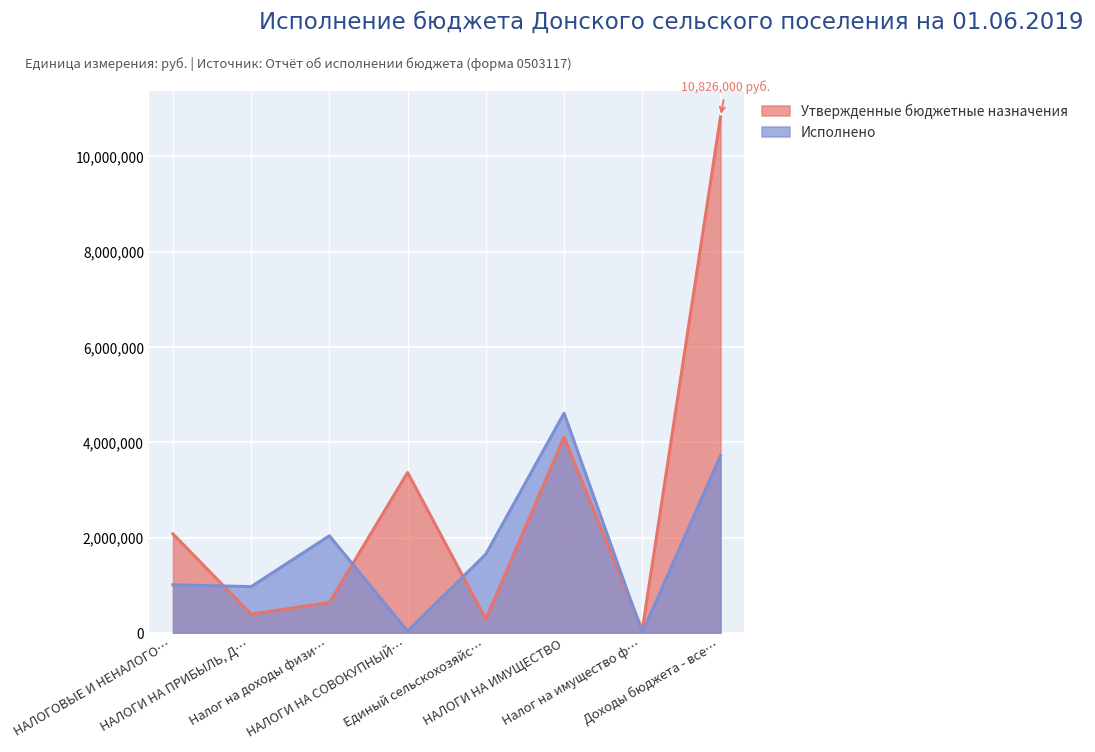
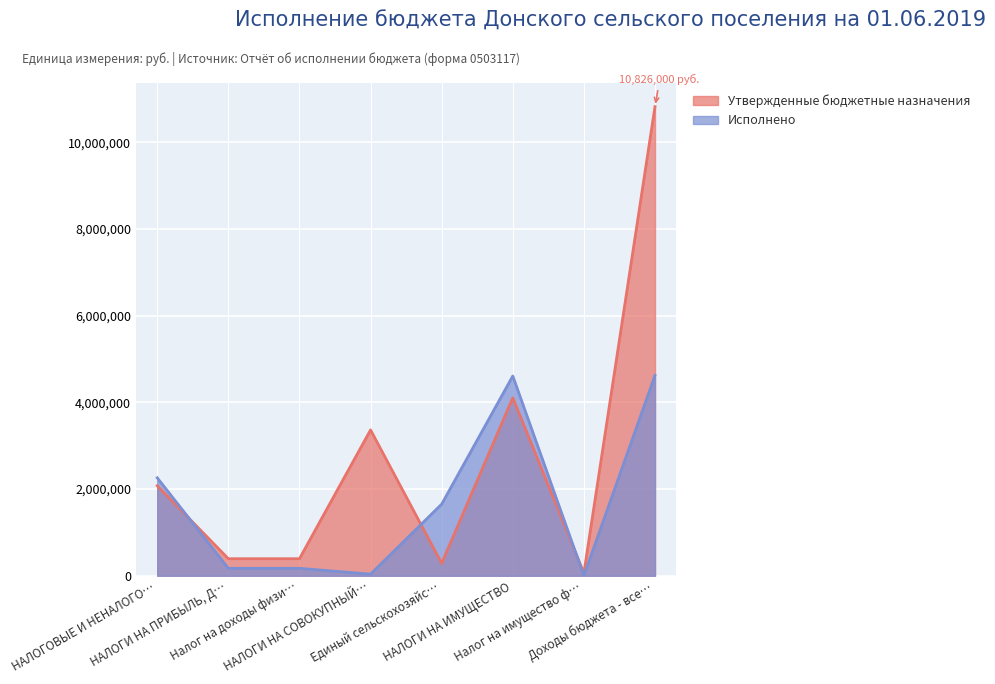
  {
    "Утвержденные бюджетные назначения": {
      "НАЛОГОВЫЕ И НЕНАЛОГО…": "2,100,000",
      "НАЛОГИ НА ПРИБЫЛЬ, Д…": "400,000",
-     "Налог на доходы физи…": "600,000",
+     "Налог на доходы физи…": "400,000",
      "НАЛОГИ НА СОВОКУПНЫЙ…": "3,400,000",
      "Единый сельскохозяйс…": "300,000",
      "НАЛОГИ НА ИМУЩЕСТВО": "4,100,000"
    },
    "Исполнено": {
-     "НАЛОГОВЫЕ И НЕНАЛОГО…": "1,000,000",
-     "НАЛОГИ НА ПРИБЫЛЬ, Д…": "1,000,000",
-     "Налог на доходы физи…": "2,000,000",
+     "НАЛОГОВЫЕ И НЕНАЛОГО…": "2,300,000",
+     "НАЛОГИ НА ПРИБЫЛЬ, Д…": "200,000",
+     "Налог на доходы физи…": "200,000",
      "НАЛОГИ НА СОВОКУПНЫЙ…": "0",
      "Единый сельскохозяйс…": "1,700,000",
      "НАЛОГИ НА ИМУЩЕСТВО": "4,600,000",
-     "Доходы бюджета - все…": "3,700,000"
+     "Доходы бюджета - все…": "4,600,000"
    }
  }
